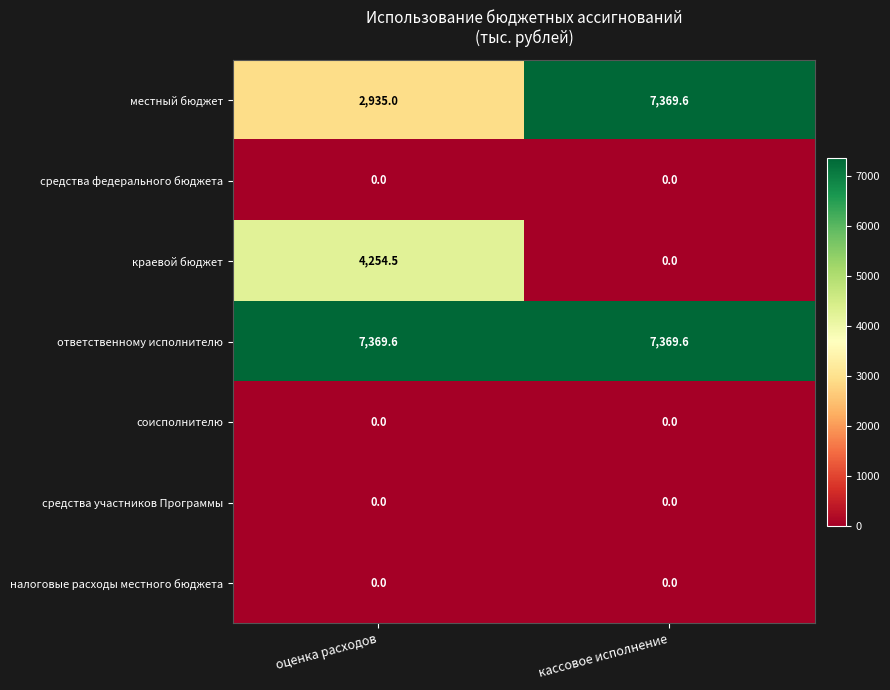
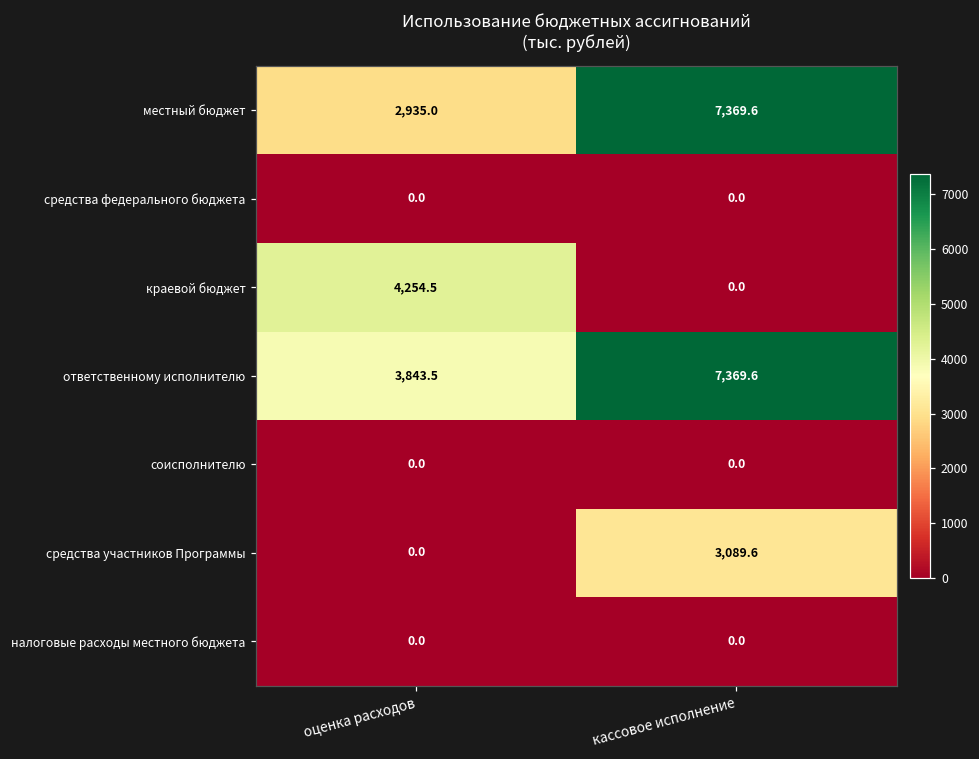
  {
    "местный бюджет": {
      "оценка расходов": "2,935.0",
      "кассовое исполнение": "7,369.6"
    },
    "средства федерального бюджета": {
      "оценка расходов": "0.0",
      "кассовое исполнение": "0.0"
    },
    "краевой бюджет": {
      "оценка расходов": "4,254.5",
      "кассовое исполнение": "0.0"
    },
    "ответственному исполнителю": {
-     "оценка расходов": "7,369.6",
+     "оценка расходов": "3,843.5",
      "кассовое исполнение": "7,369.6"
    },
    "соисполнителю": {
      "оценка расходов": "0.0",
      "кассовое исполнение": "0.0"
    },
    "средства участников Программы": {
      "оценка расходов": "0.0",
-     "кассовое исполнение": "0.0"
+     "кассовое исполнение": "3,089.6"
    },
    "налоговые расходы местного бюджета": {
      "оценка расходов": "0.0",
      "кассовое исполнение": "0.0"
    }
  }
